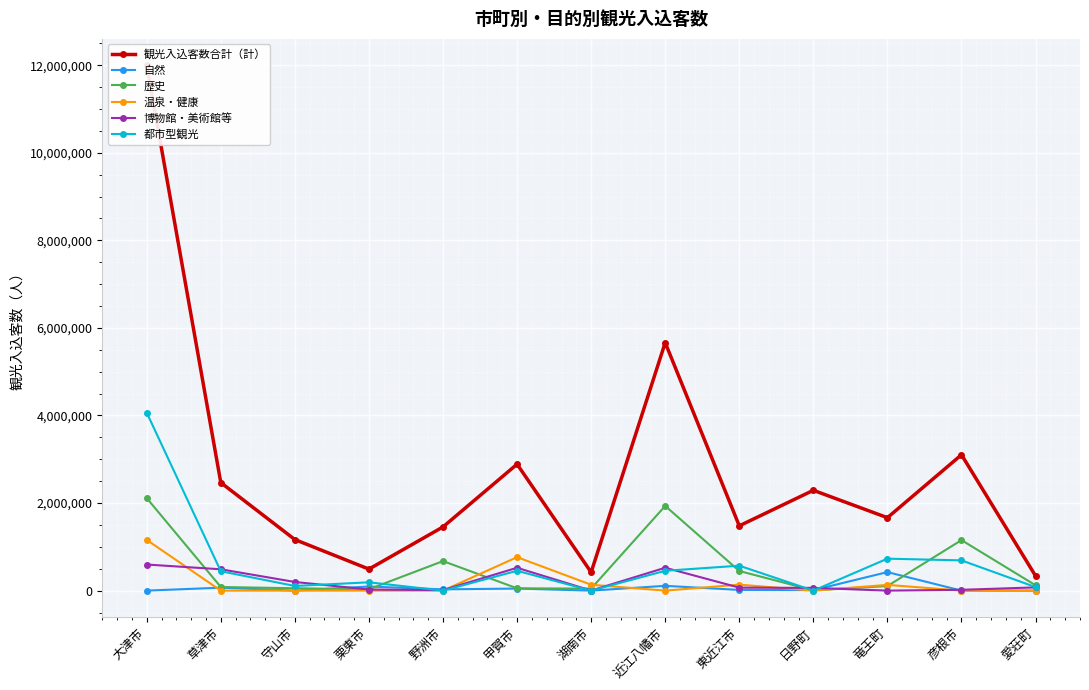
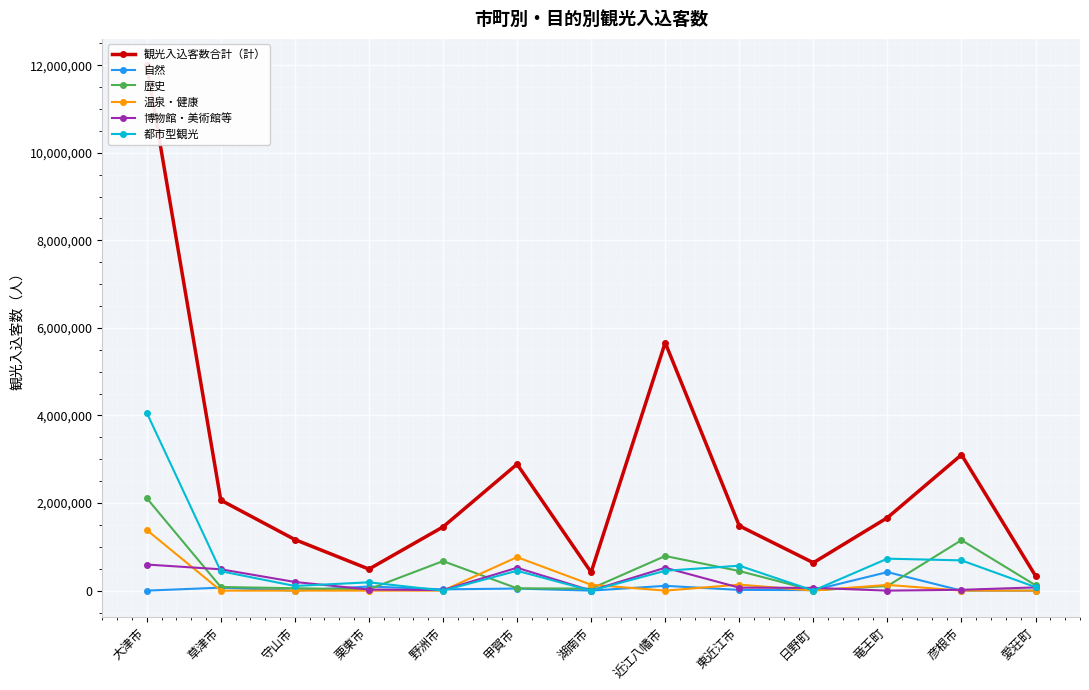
  {
    "観光入込客数合計（計）": {
-     "草津市": "2,500,000",
+     "草津市": "2,100,000",
      "守山市": "1,200,000",
      "栗東市": "500,000",
      "野洲市": "1,500,000",
      "甲賀市": "2,900,000",
      "湖南市": "400,000",
      "近江八幡市": "5,700,000",
      "東近江市": "1,500,000",
-     "日野町": "2,300,000",
+     "日野町": "600,000",
      "竜王町": "1,700,000",
      "彦根市": "3,100,000",
      "愛荘町": "300,000"
    },
    "歴史": {
      "大津市": "2,100,000",
      "野洲市": "700,000",
-     "近江八幡市": "1,900,000",
+     "近江八幡市": "800,000",
      "東近江市": "400,000",
      "彦根市": "1,200,000"
    },
    "温泉・健康": {
-     "大津市": "1,200,000",
+     "大津市": "1,400,000",
      "草津市": "0",
      "甲賀市": "800,000",
      "湖南市": "100,000",
      "近江八幡市": "0",
      "東近江市": "100,000"
    },
    "博物館・美術館等": {
      "大津市": "600,000",
      "守山市": "200,000",
      "甲賀市": "500,000",
      "近江八幡市": "500,000",
      "竜王町": "0"
    }
  }
